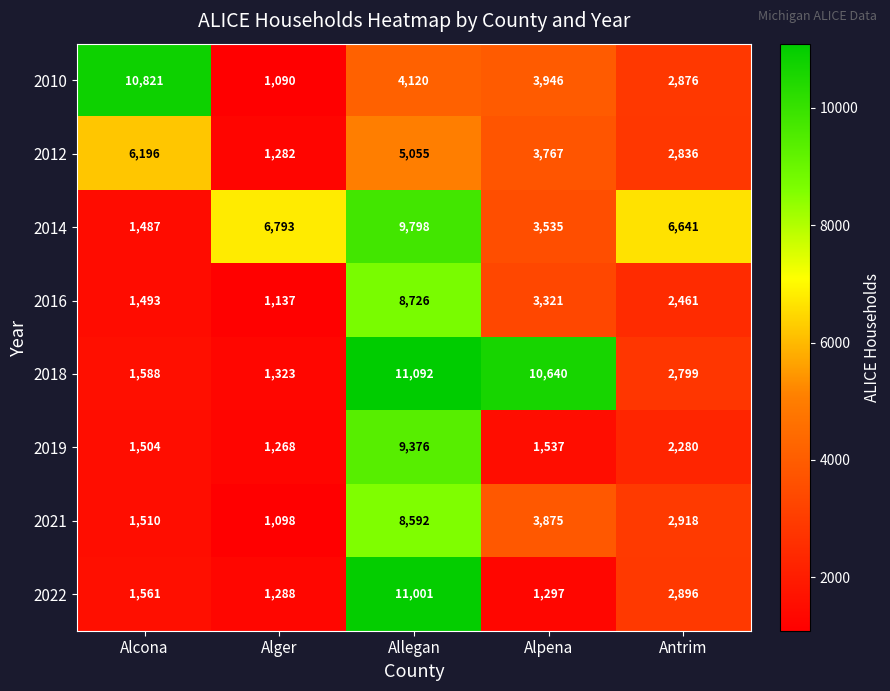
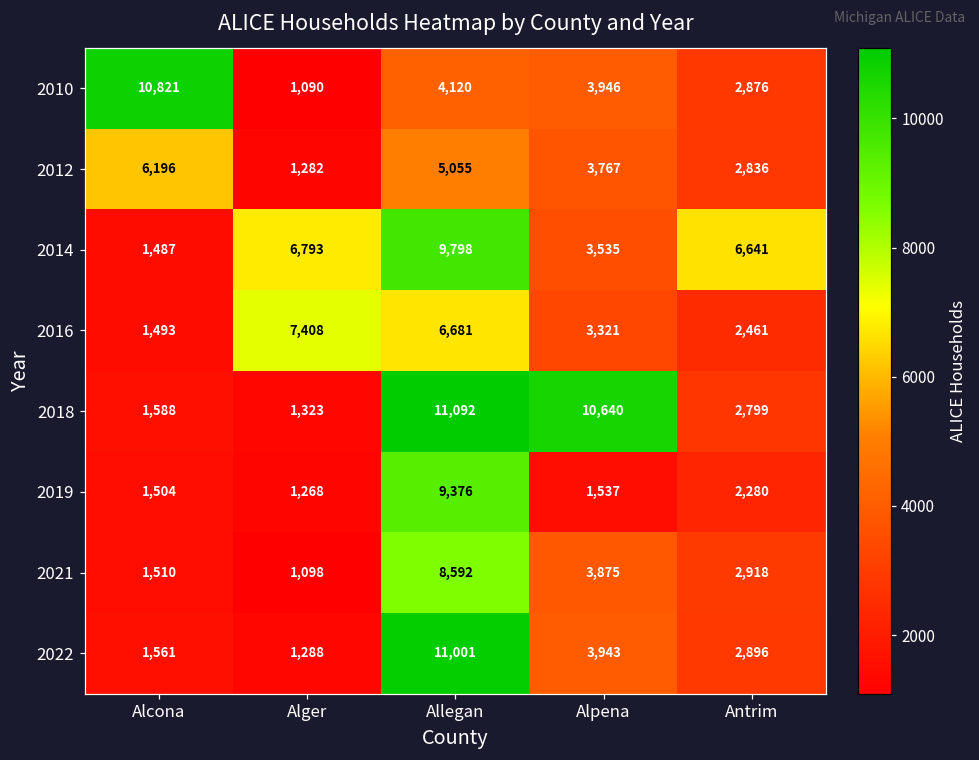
  {
    "2010": {
      "Alcona": "10,821",
      "Alger": "1,090",
      "Allegan": "4,120",
      "Alpena": "3,946",
      "Antrim": "2,876"
    },
    "2012": {
      "Alcona": "6,196",
      "Alger": "1,282",
      "Allegan": "5,055",
      "Alpena": "3,767",
      "Antrim": "2,836"
    },
    "2014": {
      "Alcona": "1,487",
      "Alger": "6,793",
      "Allegan": "9,798",
      "Alpena": "3,535",
      "Antrim": "6,641"
    },
    "2016": {
      "Alcona": "1,493",
-     "Alger": "1,137",
-     "Allegan": "8,726",
+     "Alger": "7,408",
+     "Allegan": "6,681",
      "Alpena": "3,321",
      "Antrim": "2,461"
    },
    "2018": {
      "Alcona": "1,588",
      "Alger": "1,323",
      "Allegan": "11,092",
      "Alpena": "10,640",
      "Antrim": "2,799"
    },
    "2019": {
      "Alcona": "1,504",
      "Alger": "1,268",
      "Allegan": "9,376",
      "Alpena": "1,537",
      "Antrim": "2,280"
    },
    "2021": {
      "Alcona": "1,510",
      "Alger": "1,098",
      "Allegan": "8,592",
      "Alpena": "3,875",
      "Antrim": "2,918"
    },
    "2022": {
      "Alcona": "1,561",
      "Alger": "1,288",
      "Allegan": "11,001",
-     "Alpena": "1,297",
+     "Alpena": "3,943",
      "Antrim": "2,896"
    }
  }
